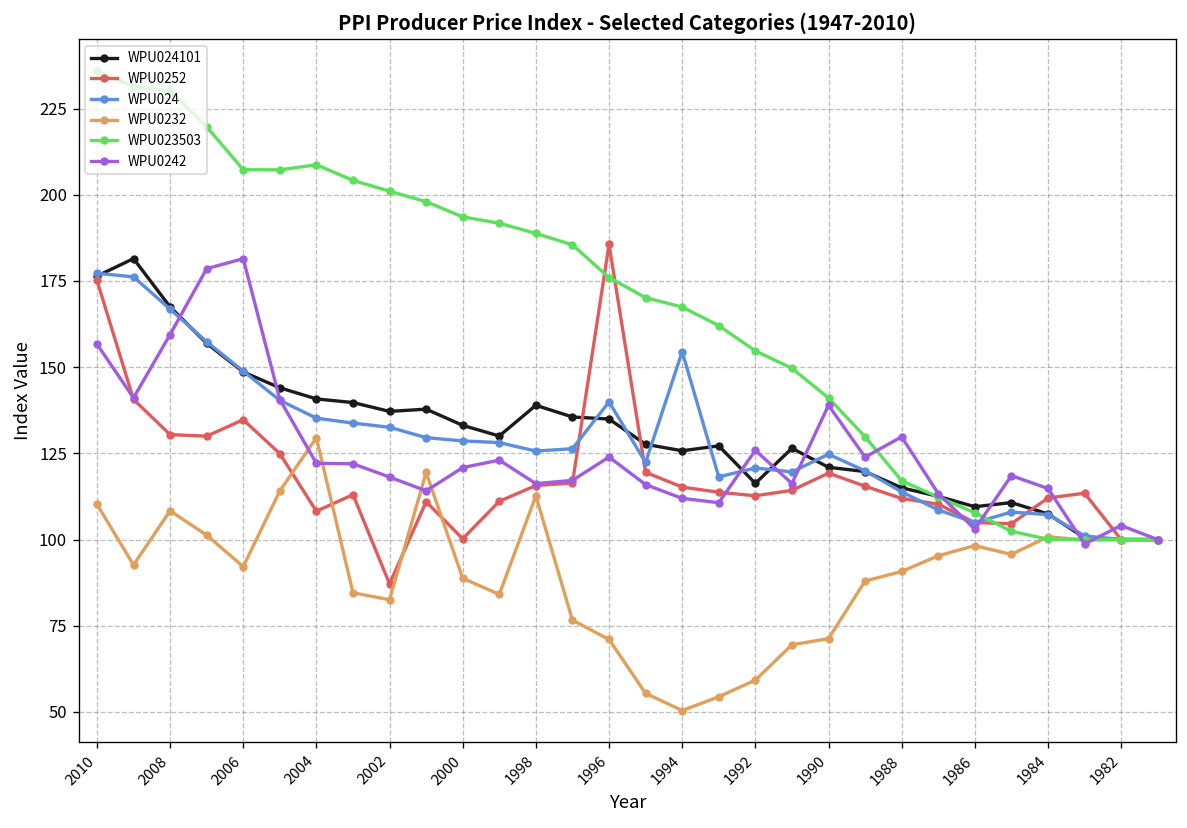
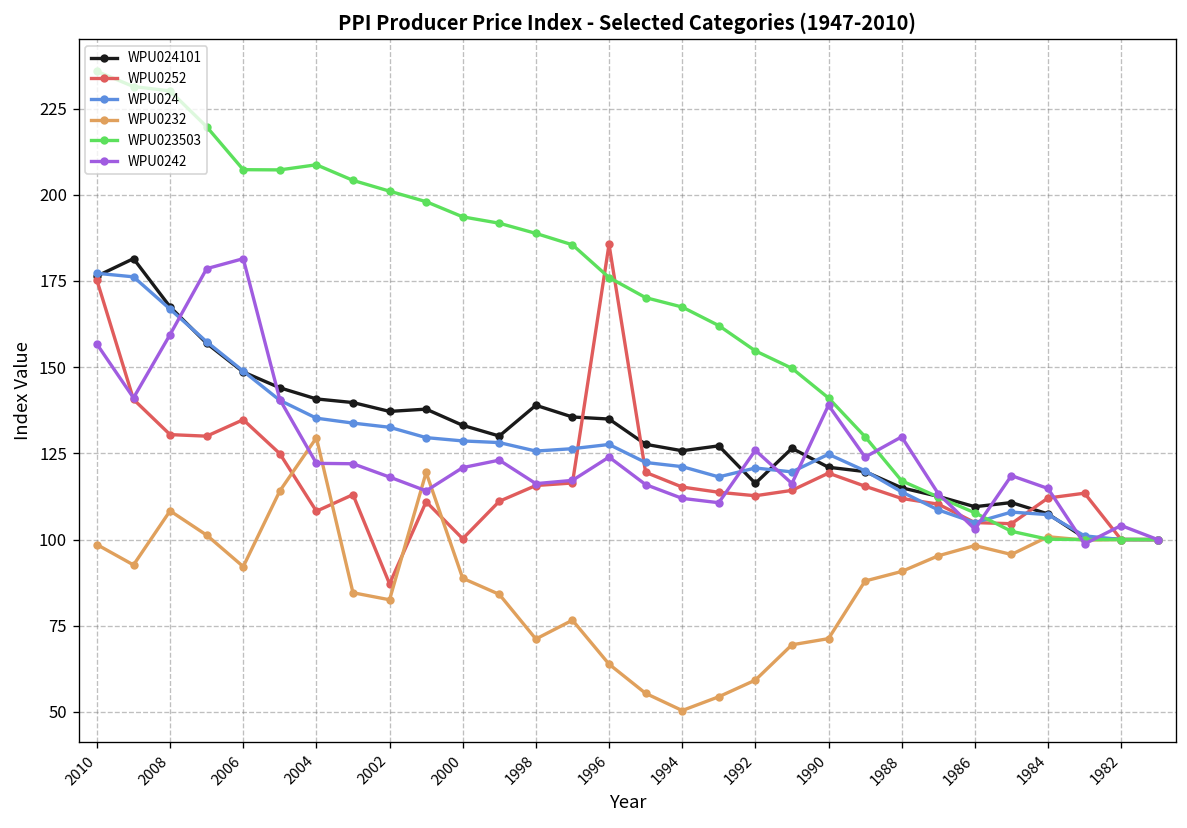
  {
    "WPU024101": {
      "2004": 141,
      "2002": 137,
      "2000": 133,
      "1998": 139,
      "1996": 135,
      "1994": 126,
      "1992": 116,
      "1990": 121,
      "1988": 115,
      "1986": 110
    },
    "WPU0252": {
      "2010": 175,
      "2008": 130,
      "2006": 135,
      "2004": 108,
      "2002": 87,
      "2000": 100,
      "1996": 186,
      "1994": 115,
      "1992": 113,
      "1990": 119,
      "1988": 112,
      "1984": 112
    },
    "WPU024": {
      "2004": 135,
      "2002": 133,
      "2000": 129,
      "1998": 126,
-     "1996": 140,
-     "1994": 155,
+     "1996": 128,
+     "1994": 121,
      "1992": 121,
      "1990": 125,
      "1988": 114
    },
    "WPU0232": {
-     "2010": 110,
+     "2010": 99,
      "2008": 108,
      "2006": 92,
      "2004": 130,
      "2002": 83,
      "2000": 89,
-     "1998": 113,
-     "1996": 71,
+     "1998": 71,
+     "1996": 64,
      "1994": 50,
      "1992": 59,
      "1990": 71,
      "1988": 91,
      "1986": 98
    },
    "WPU023503": {
      "2006": 207,
      "2004": 209,
      "2002": 201,
      "2000": 194,
      "1998": 189,
      "1996": 176,
      "1994": 167,
      "1992": 155,
      "1990": 141,
      "1988": 117,
      "1986": 108
    },
    "WPU0242": {
      "2010": 157,
      "2008": 159,
      "2006": 181,
      "2004": 122,
      "2002": 118,
      "2000": 121,
      "1996": 124,
      "1994": 112,
      "1992": 126,
      "1990": 139,
      "1988": 130,
      "1986": 103,
      "1984": 115,
      "1982": 104
    }
  }
